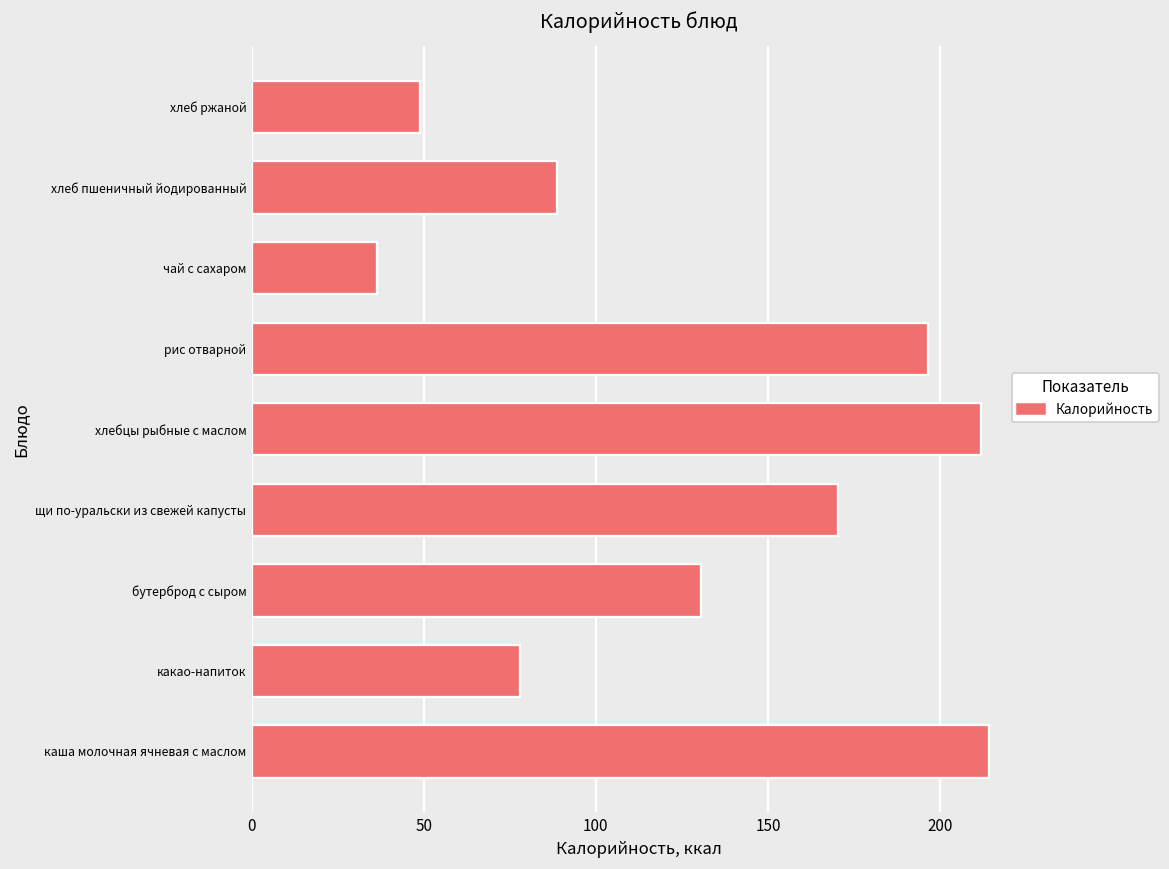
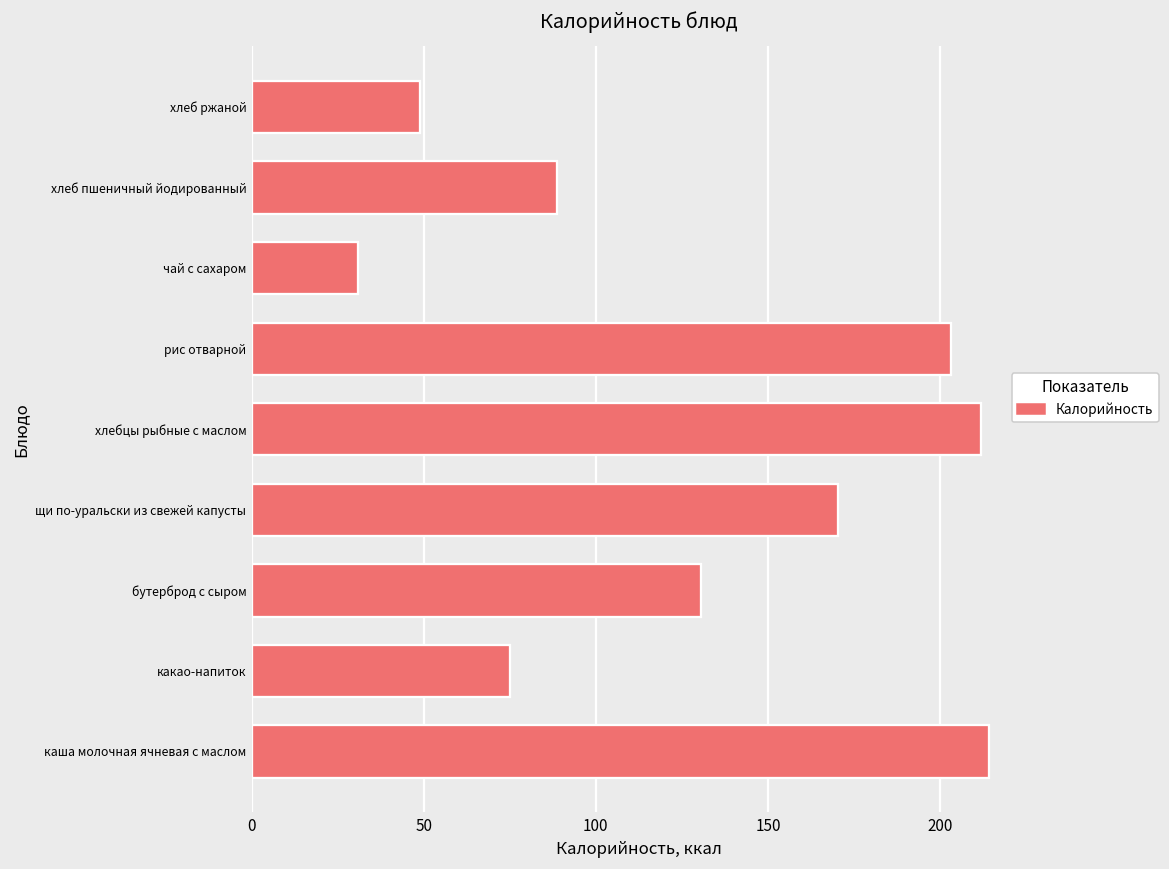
  {
    "хлеб ржаной": 49,
    "хлеб пшеничный йодированный": 89,
-   "чай с сахаром": 36,
-   "рис отварной": 197,
+   "чай с сахаром": 31,
+   "рис отварной": 203,
    "хлебцы рыбные с маслом": 212,
    "щи по-уральски из свежей капусты": 170,
    "бутерброд с сыром": 130,
-   "какао-напиток": 78,
+   "какао-напиток": 75,
    "каша молочная ячневая с маслом": 214
  }
